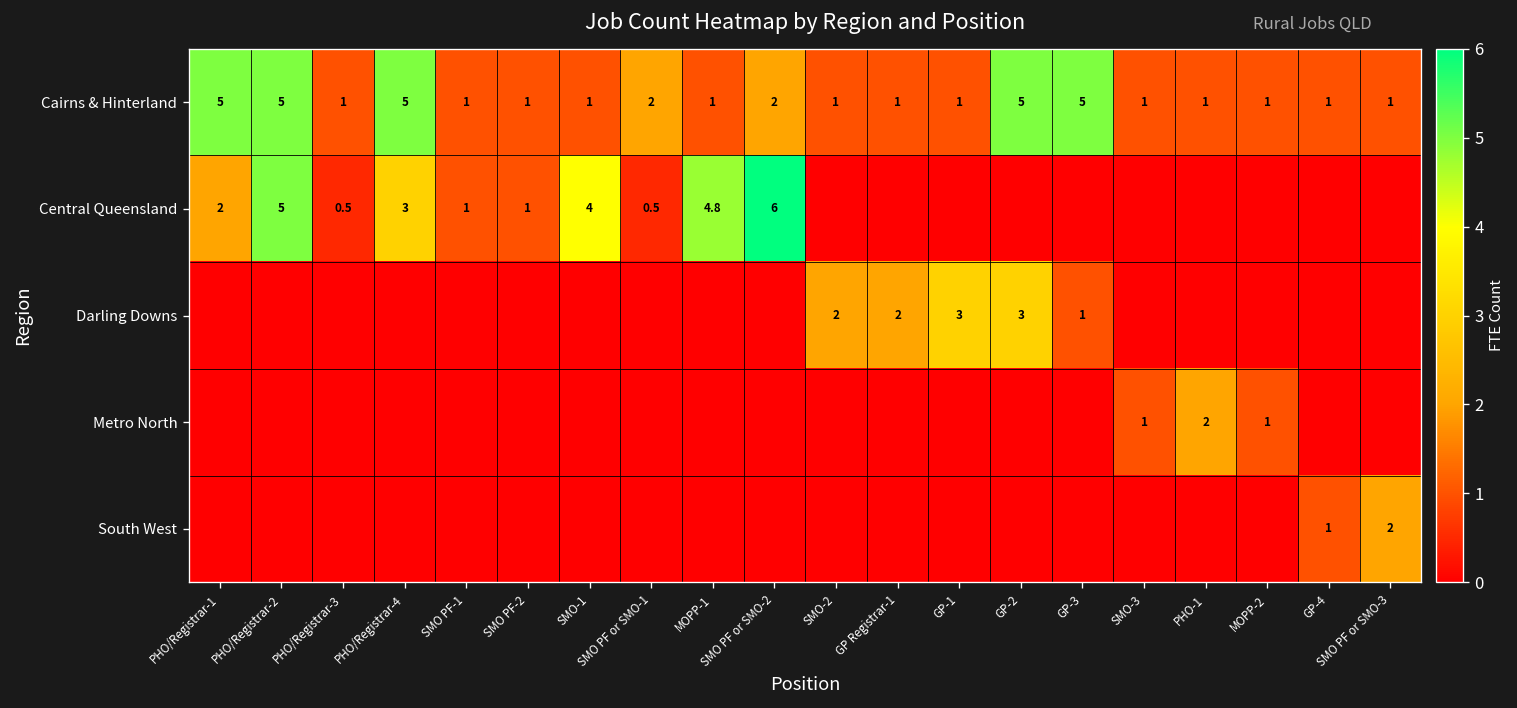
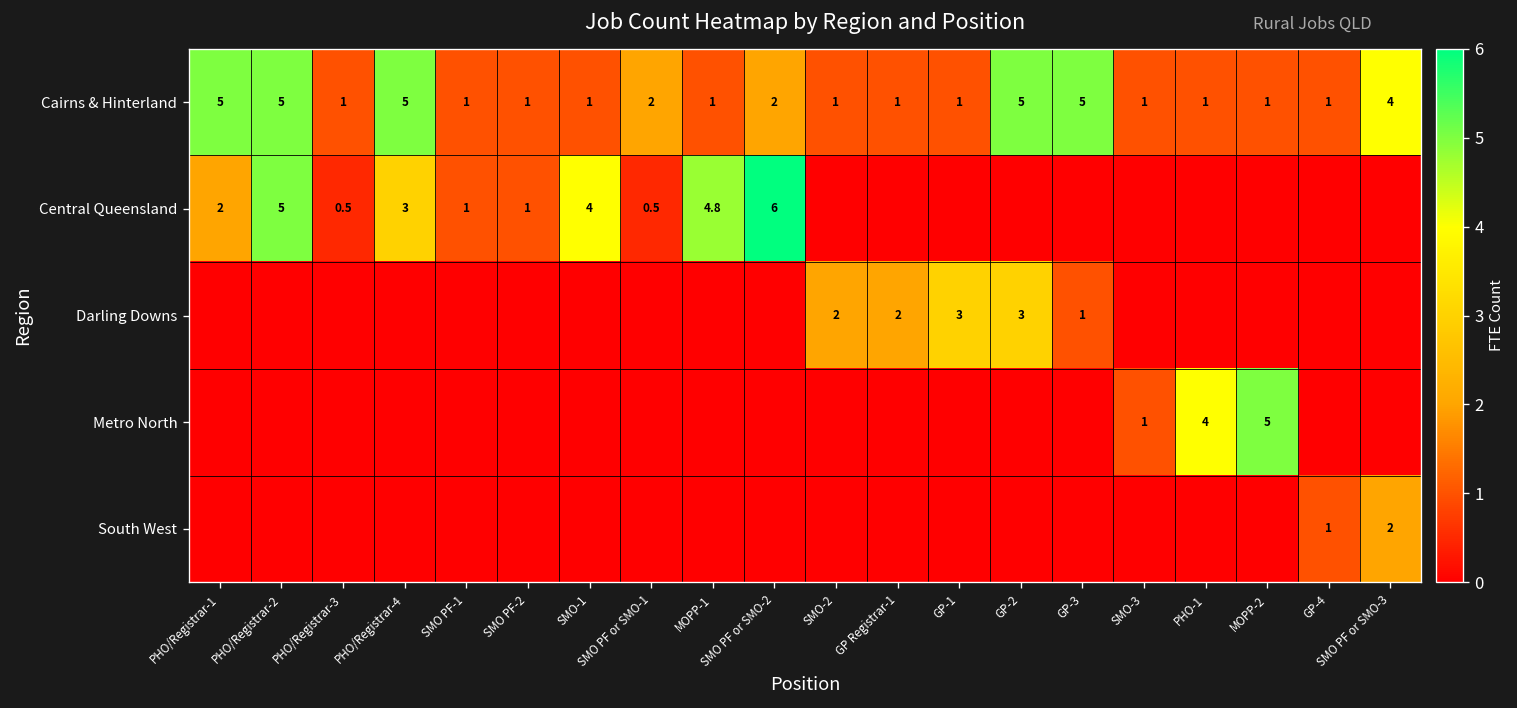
  {
    "Cairns & Hinterland": {
      "PHO/Registrar-1": 5,
      "PHO/Registrar-2": 5,
      "PHO/Registrar-3": 1,
      "PHO/Registrar-4": 5,
      "SMO PF-1": 1,
      "SMO PF-2": 1,
      "SMO-1": 1,
      "SMO PF or SMO-1": 2,
      "MOPP-1": 1,
      "SMO PF or SMO-2": 2,
      "SMO-2": 1,
      "GP Registrar-1": 1,
      "GP-1": 1,
      "GP-2": 5,
      "GP-3": 5,
      "SMO-3": 1,
      "PHO-1": 1,
      "MOPP-2": 1,
      "GP-4": 1,
-     "SMO PF or SMO-3": 1
+     "SMO PF or SMO-3": 4
    },
    "Central Queensland": {
      "PHO/Registrar-1": 2,
      "PHO/Registrar-2": 5,
      "PHO/Registrar-3": 0.5,
      "PHO/Registrar-4": 3,
      "SMO PF-1": 1,
      "SMO PF-2": 1,
      "SMO-1": 4,
      "SMO PF or SMO-1": 0.5,
      "MOPP-1": 4.8,
      "SMO PF or SMO-2": 6
    },
    "Darling Downs": {
      "SMO-2": 2,
      "GP Registrar-1": 2,
      "GP-1": 3,
      "GP-2": 3,
      "GP-3": 1
    },
    "Metro North": {
      "SMO-3": 1,
-     "PHO-1": 2,
-     "MOPP-2": 1
+     "PHO-1": 4,
+     "MOPP-2": 5
    },
    "South West": {
      "GP-4": 1,
      "SMO PF or SMO-3": 2
    }
  }
